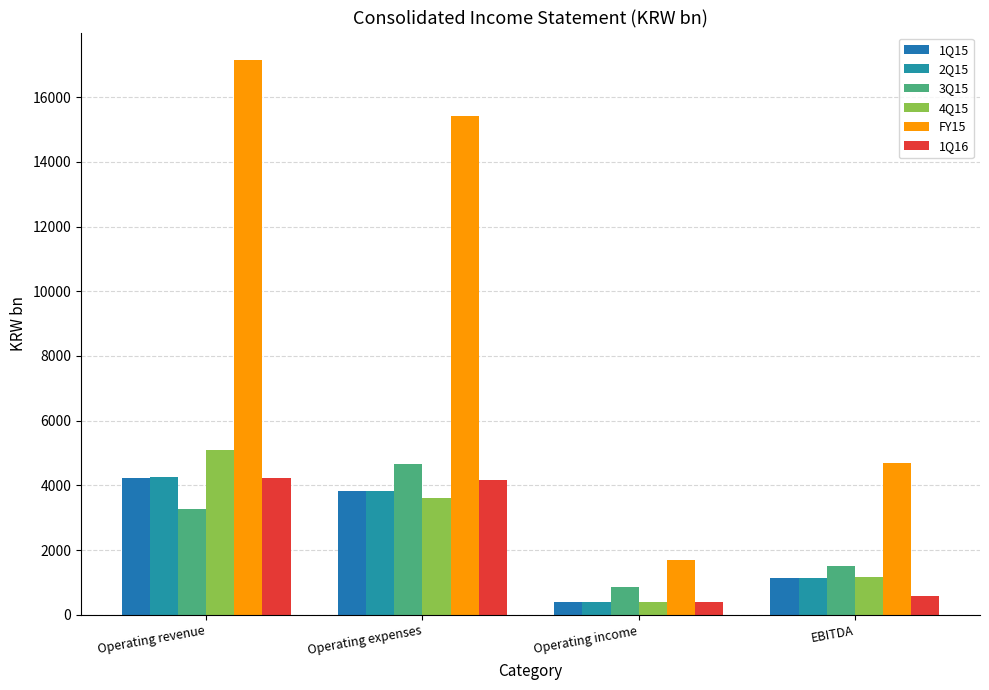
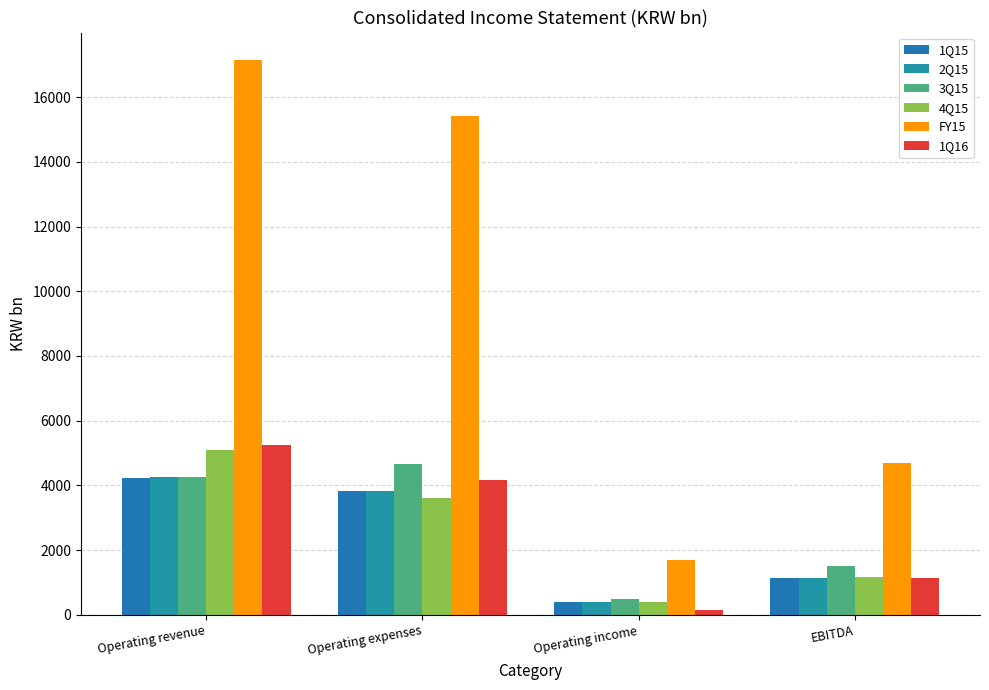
  {
    "3Q15": {
-     "Operating revenue": 3300,
+     "Operating revenue": 4300,
      "Operating expenses": 4700,
-     "Operating income": 900,
+     "Operating income": 500,
      "EBITDA": 1500
    },
    "4Q15": {
      "Operating revenue": 5100,
      "Operating expenses": 3600,
      "Operating income": 400,
      "EBITDA": 1200
    },
    "FY15": {
      "Operating revenue": 17100,
      "Operating expenses": 15400,
      "Operating income": 1700,
      "EBITDA": 4700
    },
    "1Q16": {
-     "Operating revenue": 4200,
+     "Operating revenue": 5300,
      "Operating expenses": 4200,
-     "Operating income": 400,
-     "EBITDA": 600
+     "Operating income": 100,
+     "EBITDA": 1200
    }
  }
